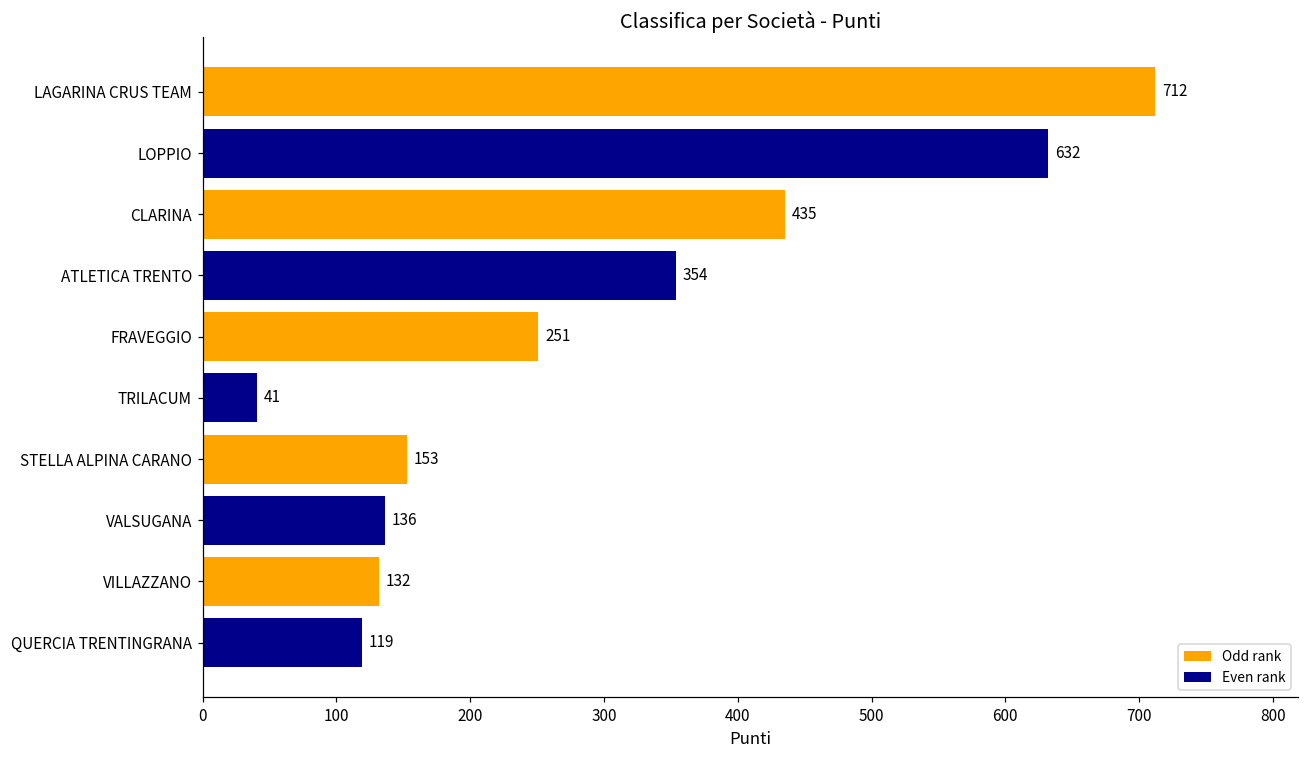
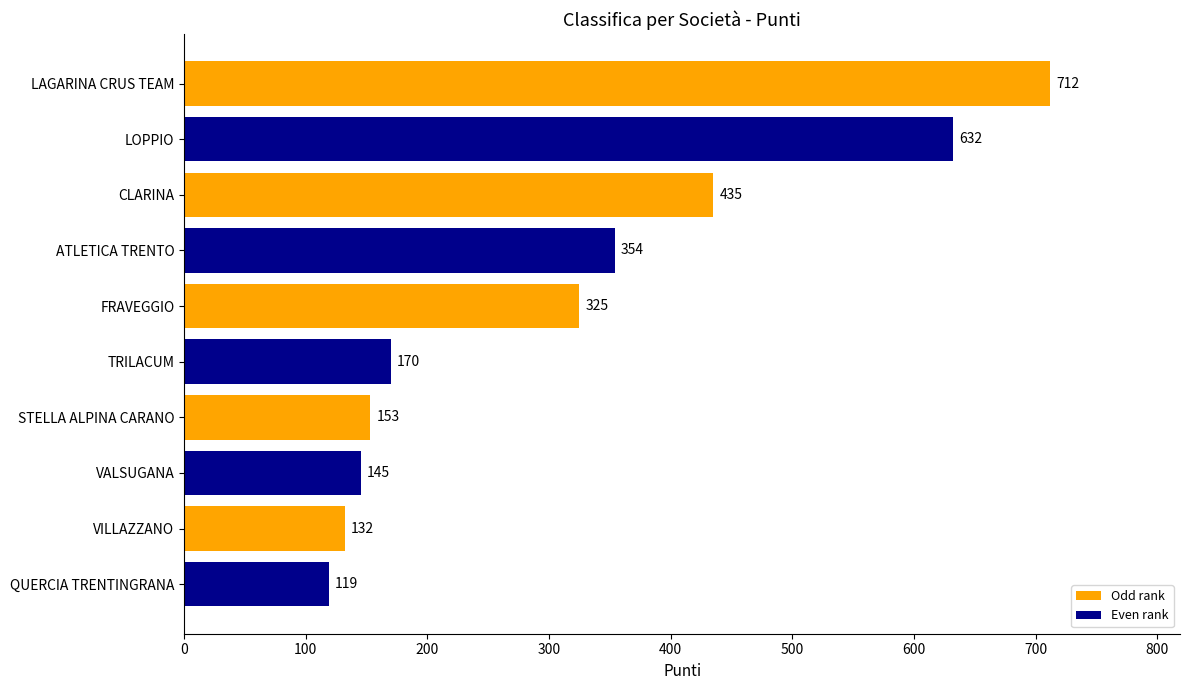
  {
    "LAGARINA CRUS TEAM": 712,
    "LOPPIO": 632,
    "CLARINA": 435,
    "ATLETICA TRENTO": 354,
-   "FRAVEGGIO": 251,
-   "TRILACUM": 41,
+   "FRAVEGGIO": 325,
+   "TRILACUM": 170,
    "STELLA ALPINA CARANO": 153,
-   "VALSUGANA": 136,
+   "VALSUGANA": 145,
    "VILLAZZANO": 132,
    "QUERCIA TRENTINGRANA": 119
  }
